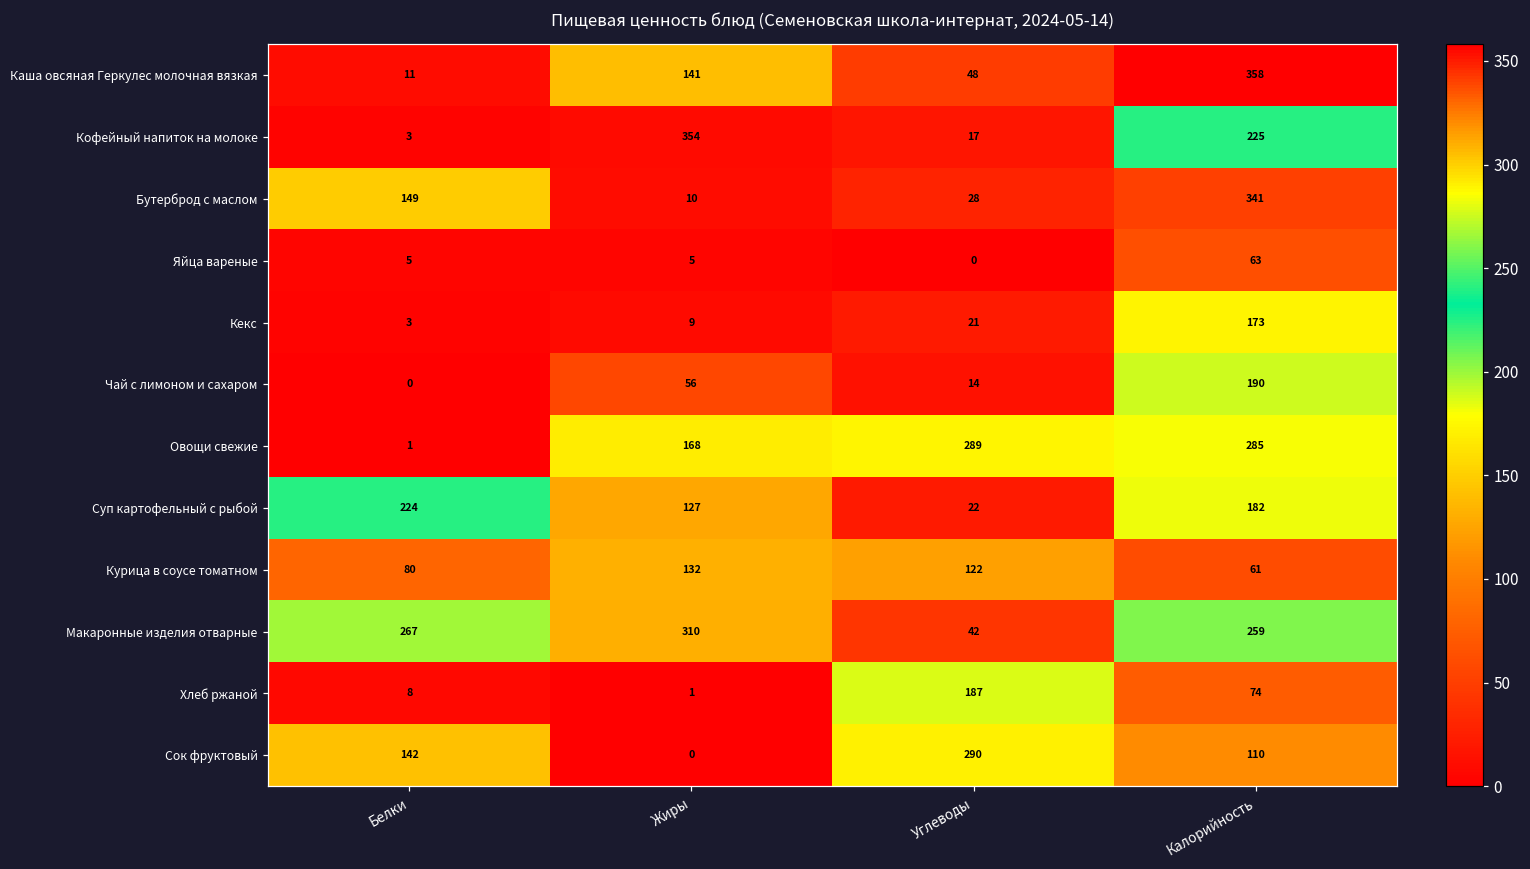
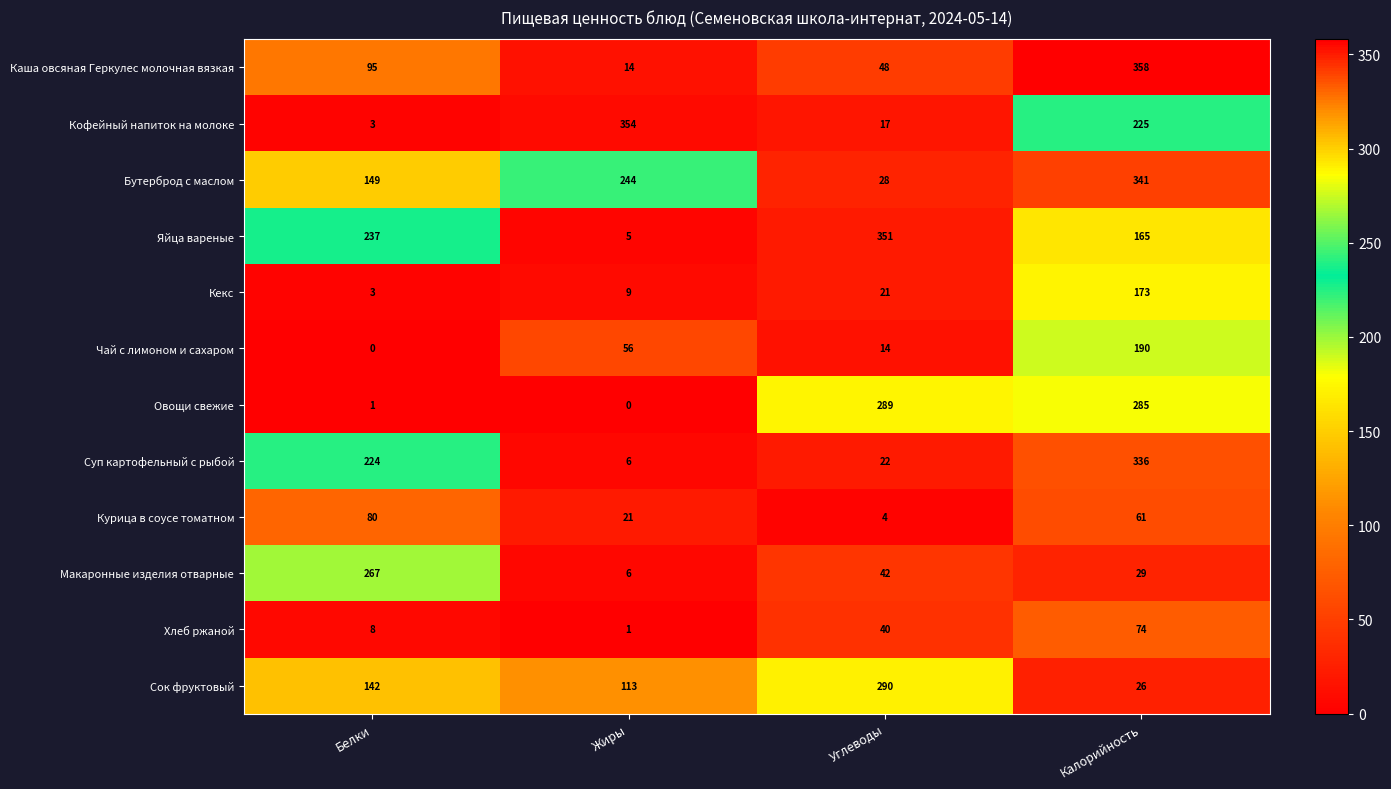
  {
    "Каша овсяная Геркулес молочная вязкая": {
-     "Белки": 11,
-     "Жиры": 141,
+     "Белки": 95,
+     "Жиры": 14,
      "Углеводы": 48,
      "Калорийность": 358
    },
    "Кофейный напиток на молоке": {
      "Белки": 3,
      "Жиры": 354,
      "Углеводы": 17,
      "Калорийность": 225
    },
    "Бутерброд с маслом": {
      "Белки": 149,
-     "Жиры": 10,
+     "Жиры": 244,
      "Углеводы": 28,
      "Калорийность": 341
    },
    "Яйца вареные": {
-     "Белки": 5,
+     "Белки": 237,
      "Жиры": 5,
-     "Углеводы": 0,
-     "Калорийность": 63
+     "Углеводы": 351,
+     "Калорийность": 165
    },
    "Кекс": {
      "Белки": 3,
      "Жиры": 9,
      "Углеводы": 21,
      "Калорийность": 173
    },
    "Чай с лимоном и сахаром": {
      "Белки": 0,
      "Жиры": 56,
      "Углеводы": 14,
      "Калорийность": 190
    },
    "Овощи свежие": {
      "Белки": 1,
-     "Жиры": 168,
+     "Жиры": 0,
      "Углеводы": 289,
      "Калорийность": 285
    },
    "Суп картофельный с рыбой": {
      "Белки": 224,
-     "Жиры": 127,
+     "Жиры": 6,
      "Углеводы": 22,
-     "Калорийность": 182
+     "Калорийность": 336
    },
    "Курица в соусе томатном": {
      "Белки": 80,
-     "Жиры": 132,
-     "Углеводы": 122,
+     "Жиры": 21,
+     "Углеводы": 4,
      "Калорийность": 61
    },
    "Макаронные изделия отварные": {
      "Белки": 267,
-     "Жиры": 310,
+     "Жиры": 6,
      "Углеводы": 42,
-     "Калорийность": 259
+     "Калорийность": 29
    },
    "Хлеб ржаной": {
      "Белки": 8,
      "Жиры": 1,
-     "Углеводы": 187,
+     "Углеводы": 40,
      "Калорийность": 74
    },
    "Сок фруктовый": {
      "Белки": 142,
-     "Жиры": 0,
+     "Жиры": 113,
      "Углеводы": 290,
-     "Калорийность": 110
+     "Калорийность": 26
    }
  }
